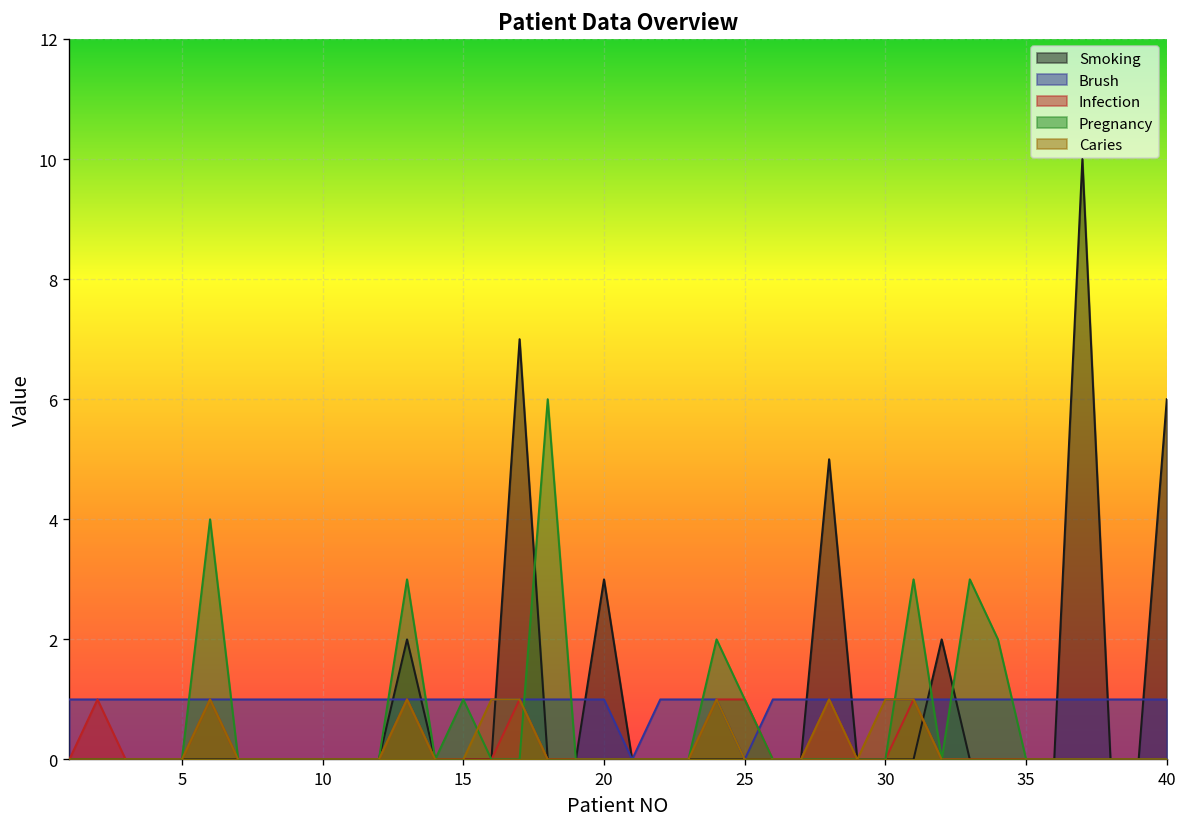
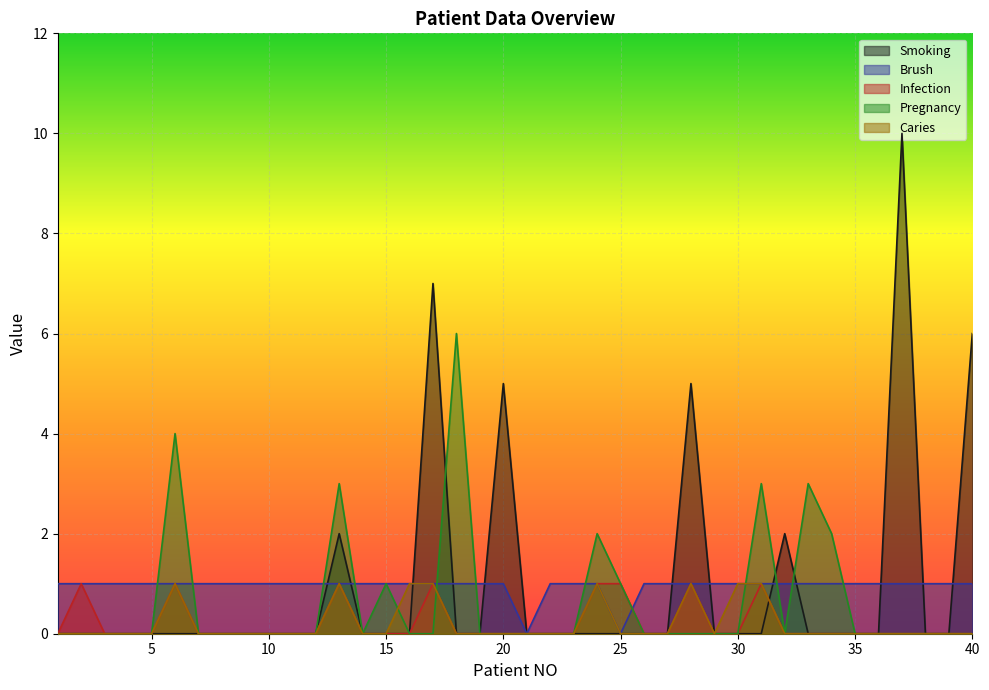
  {
    "Smoking": {
-     "20": 3,
+     "20": 5,
      "40": 6
    },
    "Brush": {
      "5": 1,
      "10": 1,
      "20": 1,
      "35": 1,
      "40": 1
    }
  }
